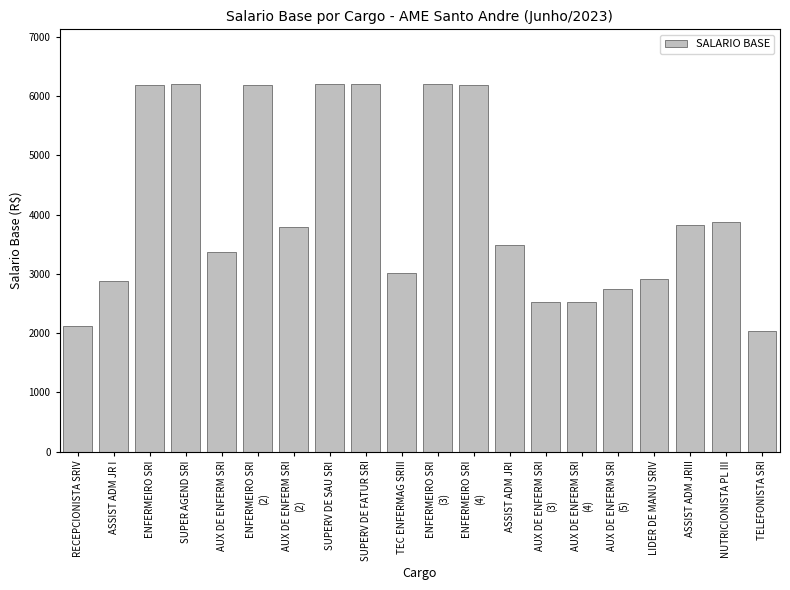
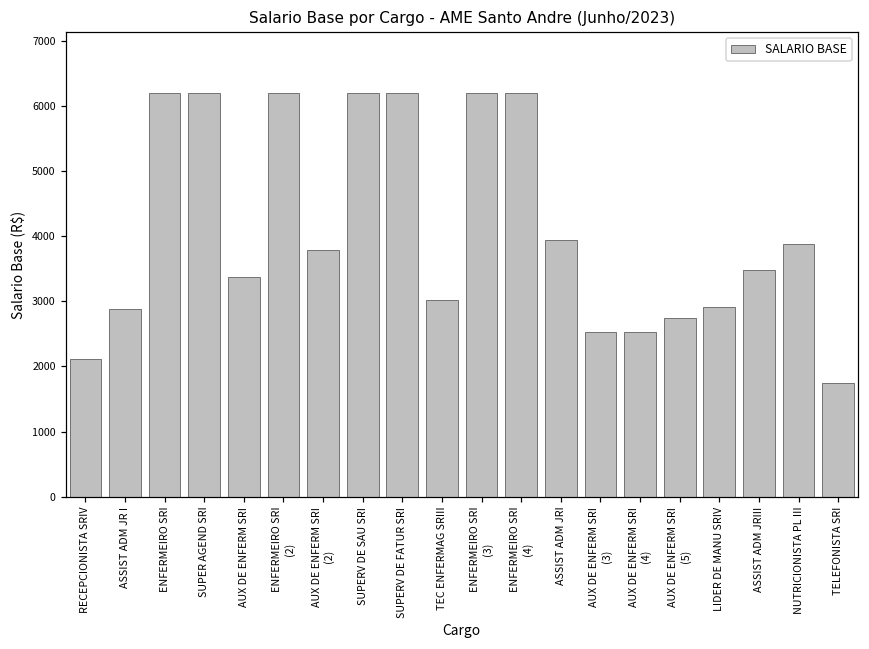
  {
    "RECEPCIONISTA SRIV": 2100,
    "ASSIST ADM JR I": 2900,
    "ENFERMEIRO SRI": 6200,
    "SUPER AGEND SRI": 6200,
    "AUX DE ENFERM SRI": 3400,
    "ENFERMEIRO SRI (2)": 6200,
    "AUX DE ENFERM SRI (2)": 3800,
    "SUPERV DE SAU SRI": 6200,
    "SUPERV DE FATUR SRI": 6200,
    "TEC ENFERMAG SRIII": 3000,
    "ENFERMEIRO SRI (3)": 6200,
    "ENFERMEIRO SRI (4)": 6200,
-   "ASSIST ADM JRI": 3500,
+   "ASSIST ADM JRI": 3900,
    "AUX DE ENFERM SRI (3)": 2500,
    "AUX DE ENFERM SRI (4)": 2500,
    "AUX DE ENFERM SRI (5)": 2700,
    "LIDER DE MANU SRIV": 2900,
-   "ASSIST ADM JRIII": 3800,
+   "ASSIST ADM JRIII": 3500,
    "NUTRICIONISTA PL III": 3900,
-   "TELEFONISTA SRI": 2000
+   "TELEFONISTA SRI": 1700
  }
